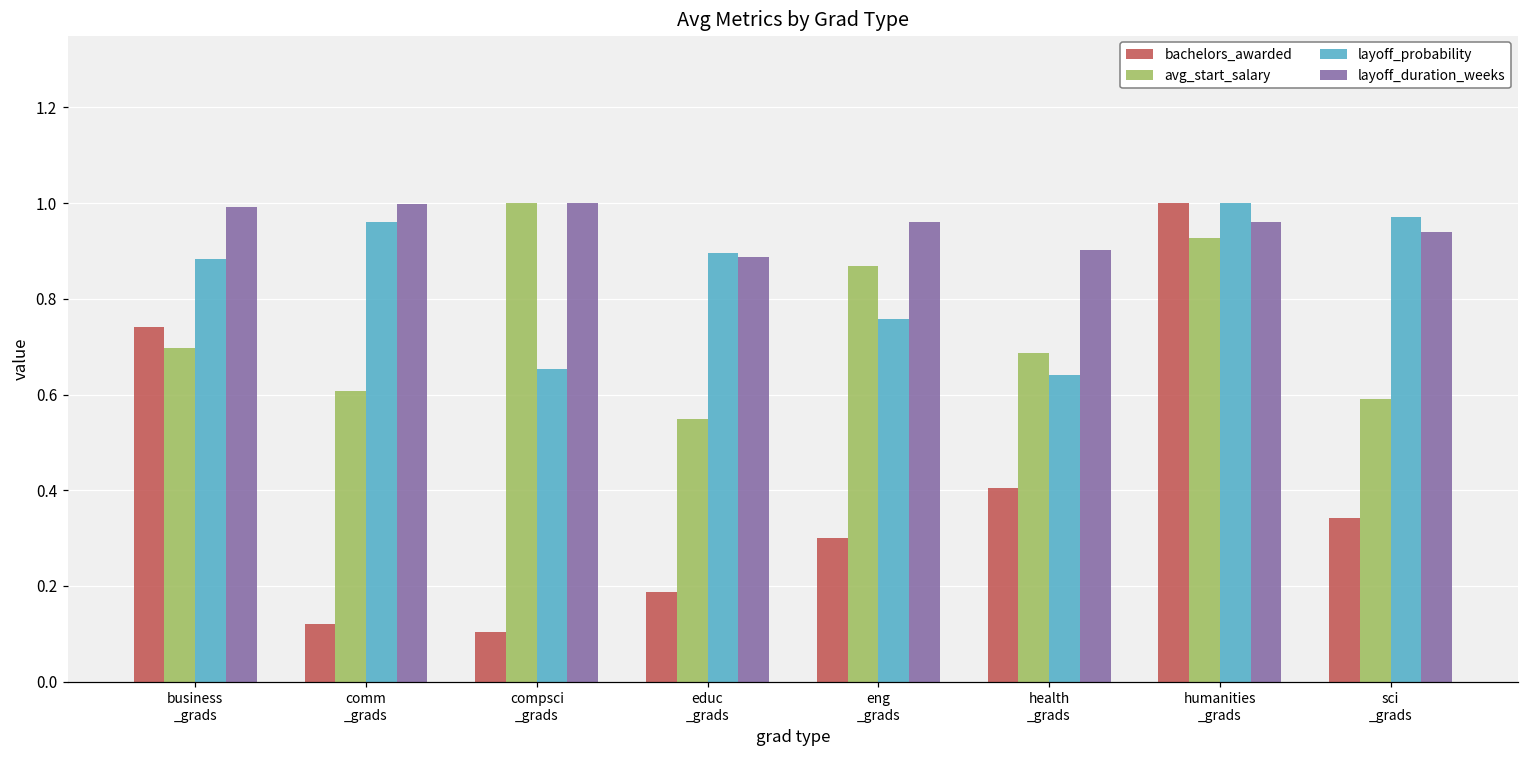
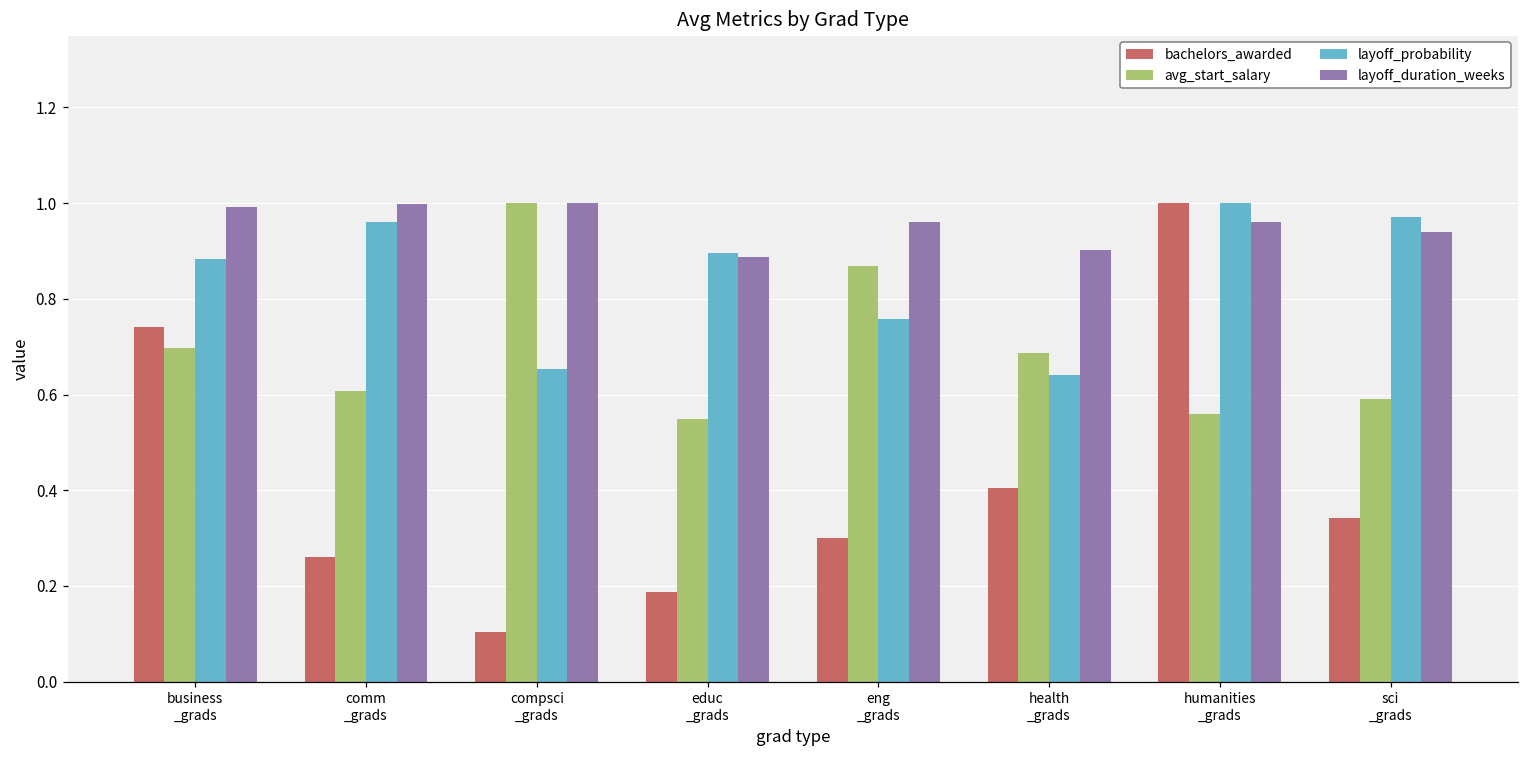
  {
    "bachelors_awarded": {
      "business _grads": 0.74,
-     "comm _grads": 0.12,
+     "comm _grads": 0.26,
      "compsci _grads": 0.10,
      "educ _grads": 0.19,
      "eng _grads": 0.30,
      "health _grads": 0.40,
      "humanities _grads": 1.00,
      "sci _grads": 0.34
    },
    "avg_start_salary": {
      "business _grads": 0.70,
      "comm _grads": 0.61,
      "compsci _grads": 1.00,
      "educ _grads": 0.55,
      "eng _grads": 0.87,
      "health _grads": 0.69,
-     "humanities _grads": 0.93,
+     "humanities _grads": 0.56,
      "sci _grads": 0.59
    },
    "layoff_probability": {
      "business _grads": 0.88,
      "comm _grads": 0.96,
      "compsci _grads": 0.65,
      "educ _grads": 0.90,
      "eng _grads": 0.76,
      "health _grads": 0.64,
      "humanities _grads": 1.00,
      "sci _grads": 0.97
    },
    "layoff_duration_weeks": {
      "business _grads": 0.99,
      "comm _grads": 1.00,
      "compsci _grads": 1.00,
      "educ _grads": 0.89,
      "eng _grads": 0.96,
      "health _grads": 0.90,
      "humanities _grads": 0.96,
      "sci _grads": 0.94
    }
  }
